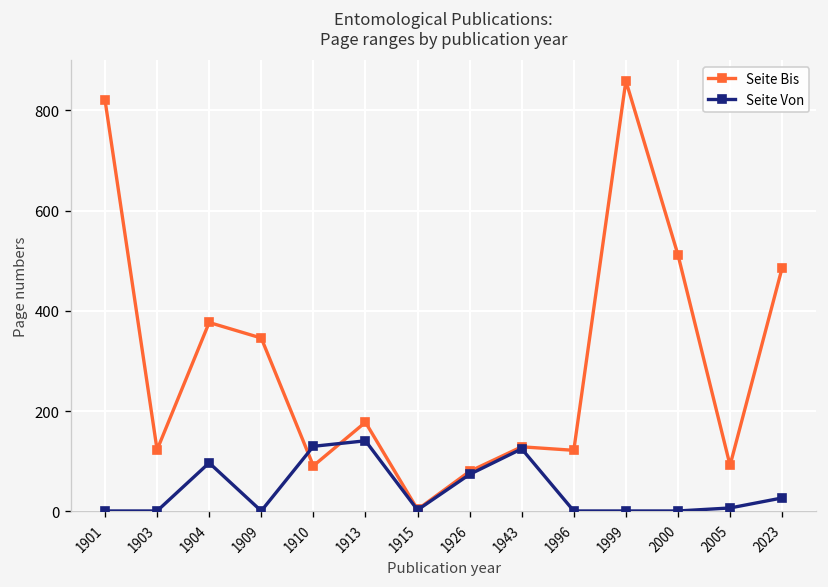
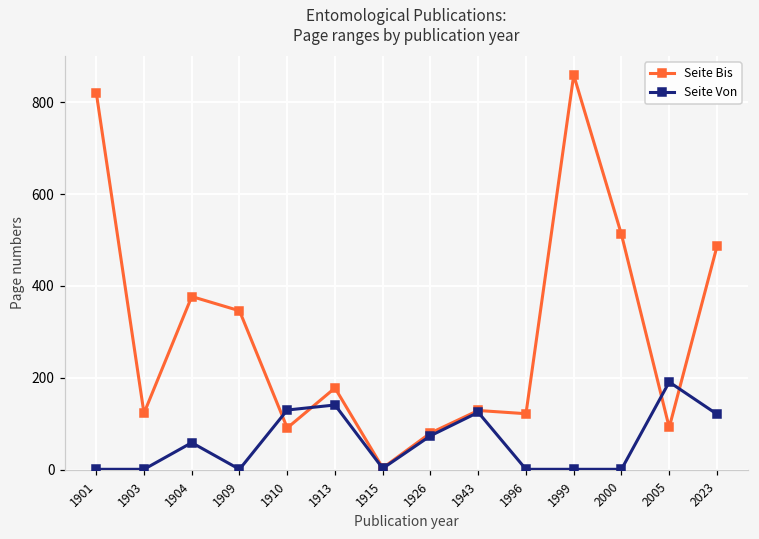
  {
    "Seite Bis": {
      "1901": 820,
      "1903": 120,
      "1904": 380,
      "1909": 350,
      "1910": 90,
      "1913": 180,
      "1996": 120,
      "1999": 860,
      "2000": 510,
      "2005": 90,
      "2023": 490
    },
    "Seite Von": {
      "1901": 0,
      "1903": 0,
-     "1904": 100,
+     "1904": 60,
      "1909": 0,
      "1910": 130,
      "1913": 140,
      "1996": 0,
      "1999": 0,
      "2000": 0,
-     "2005": 10,
-     "2023": 30
+     "2005": 190,
+     "2023": 120
    }
  }
